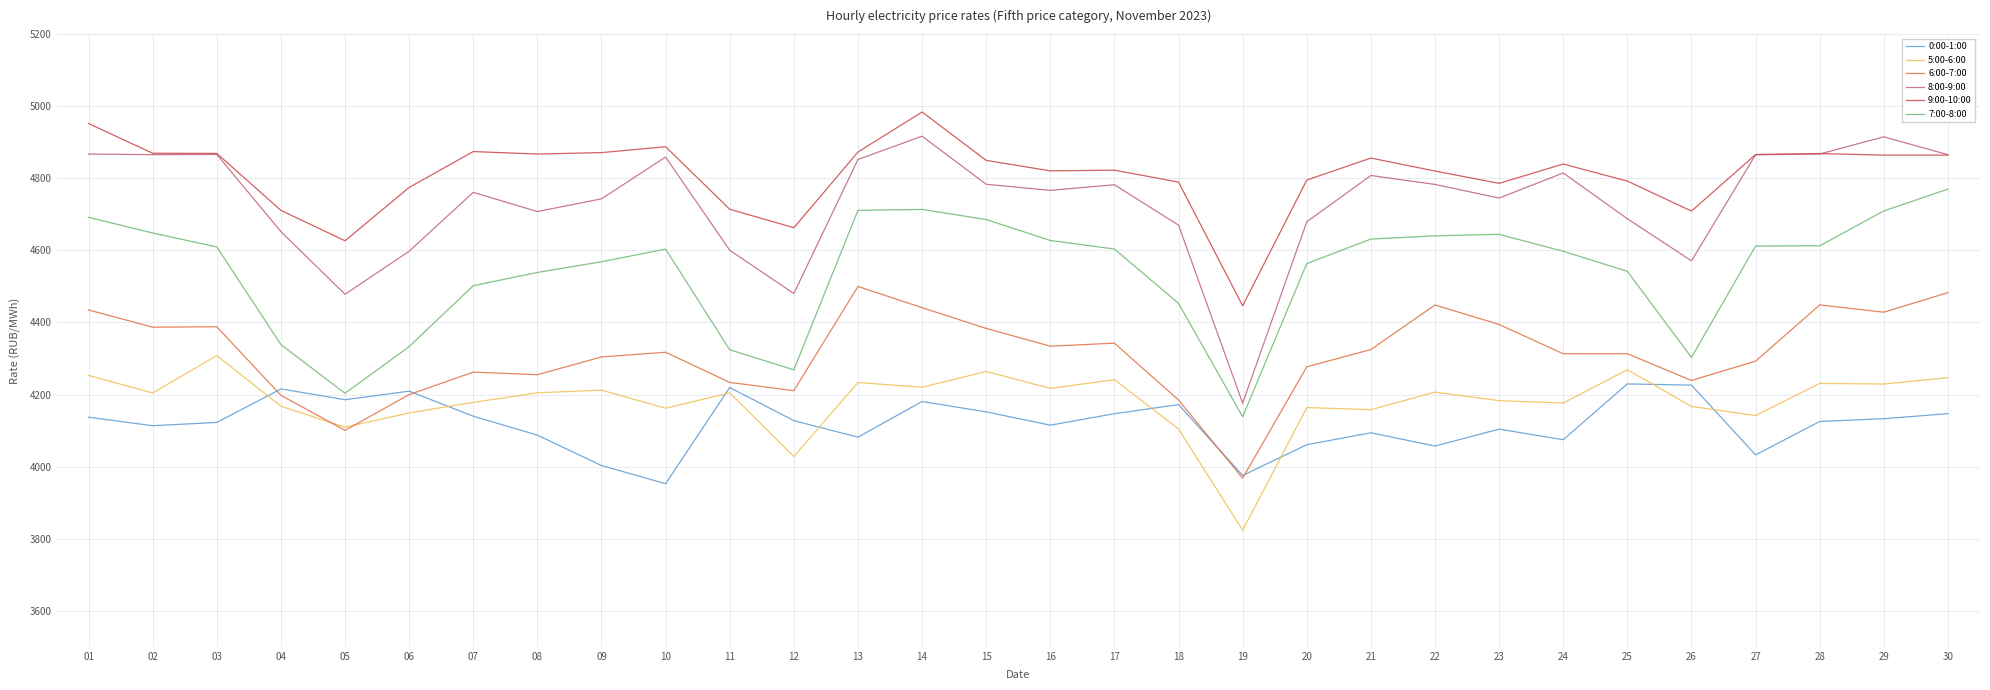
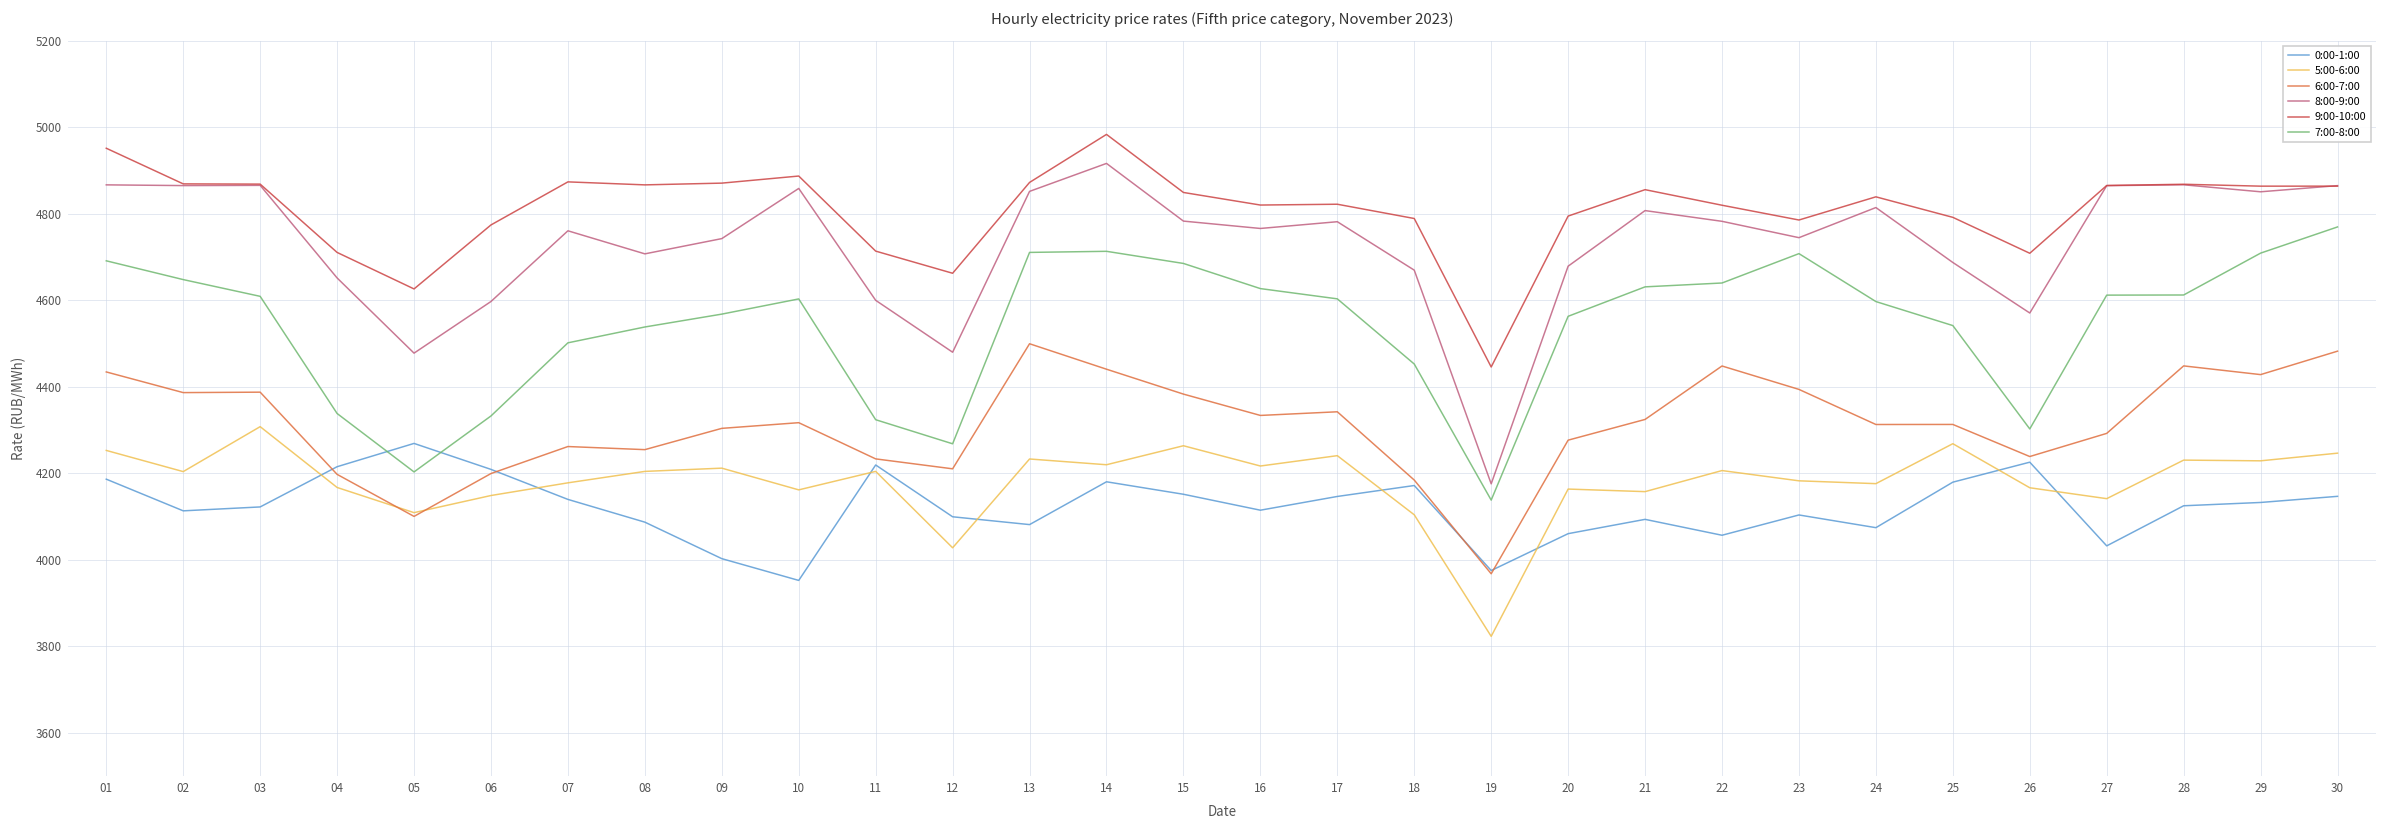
  {
    "0:00-1:00": {
-     "01": 4140,
+     "01": 4190,
      "02": 4110,
      "03": 4120,
      "04": 4220,
-     "05": 4190,
+     "05": 4270,
      "06": 4210,
      "07": 4140,
      "08": 4090,
      "09": 4000,
      "10": 3950,
      "11": 4220,
-     "12": 4130,
+     "12": 4100,
      "13": 4080,
      "14": 4180,
      "15": 4150,
      "16": 4120,
      "17": 4150,
      "18": 4170,
      "19": 3980,
      "20": 4060,
      "21": 4090,
      "22": 4060,
      "23": 4100,
      "24": 4070,
-     "25": 4230,
+     "25": 4180,
      "26": 4230,
      "27": 4030,
      "28": 4130,
      "29": 4130,
      "30": 4150
    },
    "5:00-6:00": {
      "01": 4250,
      "02": 4200,
      "03": 4310,
      "04": 4170,
      "05": 4110,
      "06": 4150,
      "07": 4180,
      "08": 4200,
      "09": 4210,
      "10": 4160,
      "11": 4200,
      "12": 4030,
      "13": 4230,
      "14": 4220,
      "15": 4260,
      "16": 4220,
      "17": 4240,
      "18": 4100,
      "19": 3820,
      "20": 4160,
      "21": 4160,
      "22": 4210,
      "23": 4180,
      "24": 4180,
      "25": 4270,
      "26": 4170,
      "27": 4140,
      "28": 4230,
      "29": 4230,
      "30": 4250
    },
    "8:00-9:00": {
      "01": 4870,
      "04": 4650,
      "05": 4480,
      "06": 4600,
      "07": 4760,
      "08": 4710,
      "09": 4740,
      "10": 4860,
      "11": 4600,
      "12": 4480,
      "13": 4850,
      "14": 4920,
      "15": 4780,
      "16": 4770,
      "17": 4780,
      "18": 4670,
      "19": 4180,
      "20": 4680,
      "21": 4810,
      "22": 4780,
      "23": 4750,
      "24": 4810,
      "25": 4690,
      "26": 4570,
-     "29": 4920
+     "29": 4850
    },
    "7:00-8:00": {
      "01": 4690,
      "02": 4650,
      "03": 4610,
      "04": 4340,
      "05": 4200,
      "06": 4330,
      "07": 4500,
      "08": 4540,
      "09": 4570,
      "10": 4600,
      "11": 4320,
      "12": 4270,
      "13": 4710,
      "14": 4710,
      "15": 4690,
      "16": 4630,
      "17": 4600,
      "18": 4450,
      "19": 4140,
      "20": 4560,
      "21": 4630,
      "22": 4640,
-     "23": 4640,
+     "23": 4710,
      "24": 4600,
      "25": 4540,
      "26": 4300,
      "27": 4610,
      "28": 4610,
      "29": 4710,
      "30": 4770
    }
  }
